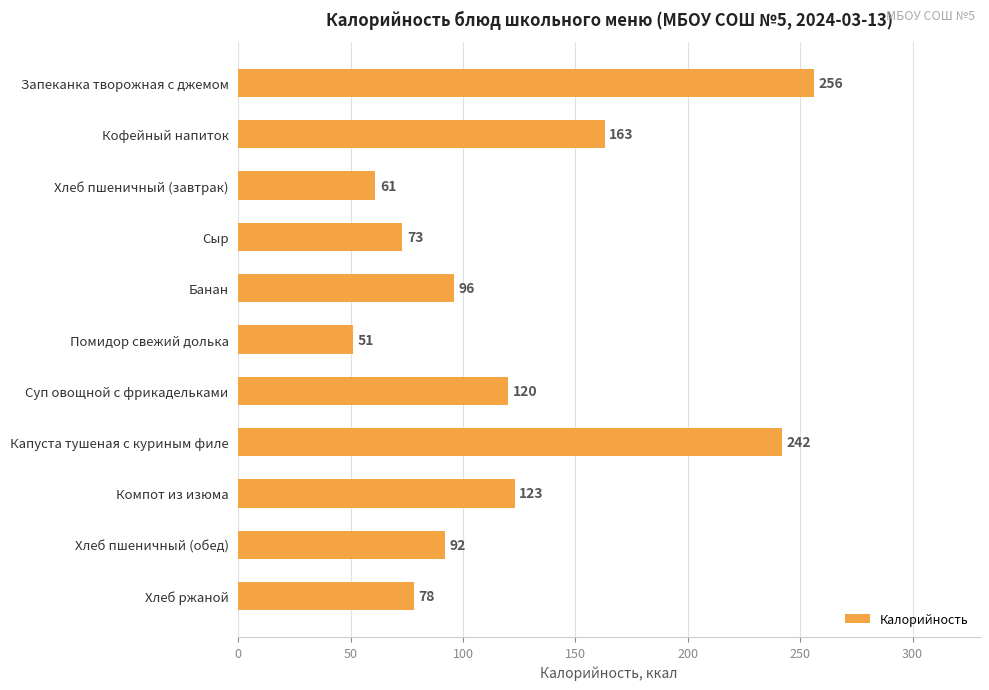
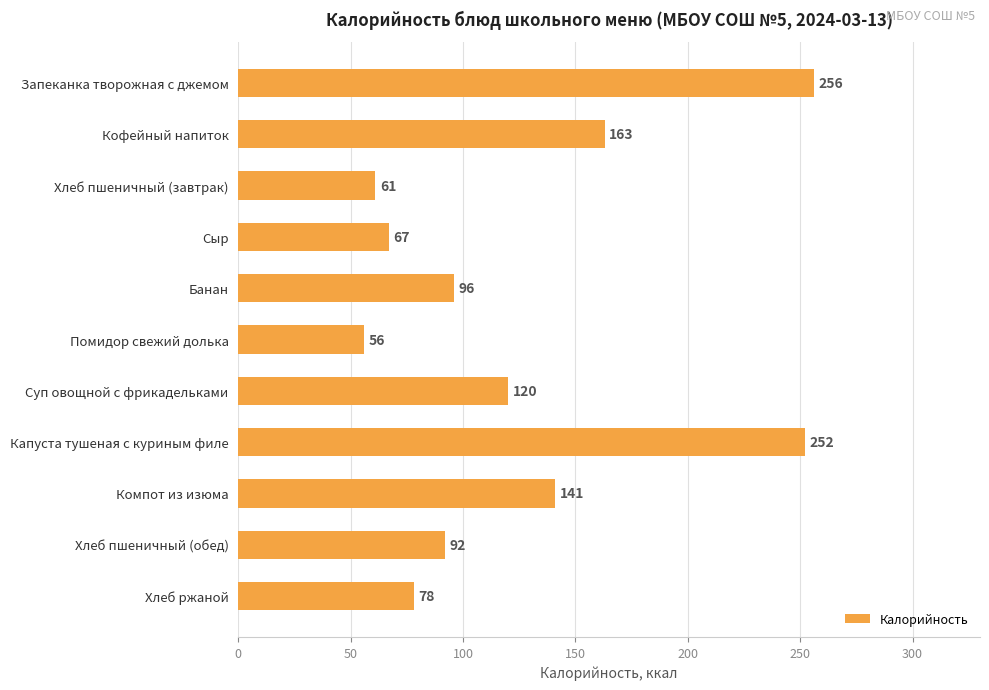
  {
    "Запеканка творожная с джемом": 256,
    "Кофейный напиток": 163,
    "Хлеб пшеничный (завтрак)": 61,
-   "Сыр": 73,
+   "Сыр": 67,
    "Банан": 96,
-   "Помидор свежий долька": 51,
+   "Помидор свежий долька": 56,
    "Суп овощной с фрикадельками": 120,
-   "Капуста тушеная с куриным филе": 242,
-   "Компот из изюма": 123,
+   "Капуста тушеная с куриным филе": 252,
+   "Компот из изюма": 141,
    "Хлеб пшеничный (обед)": 92,
    "Хлеб ржаной": 78
  }
